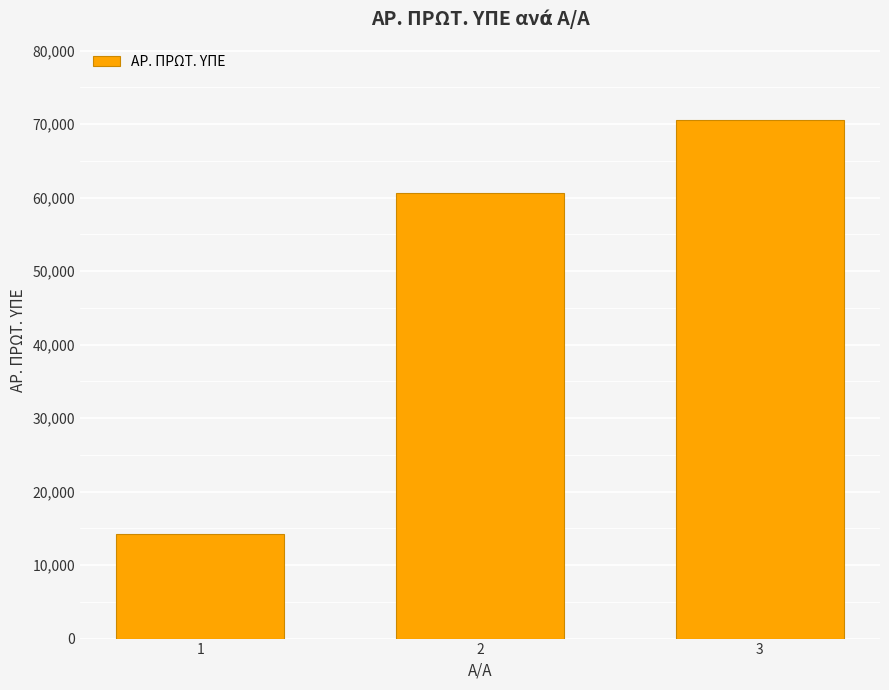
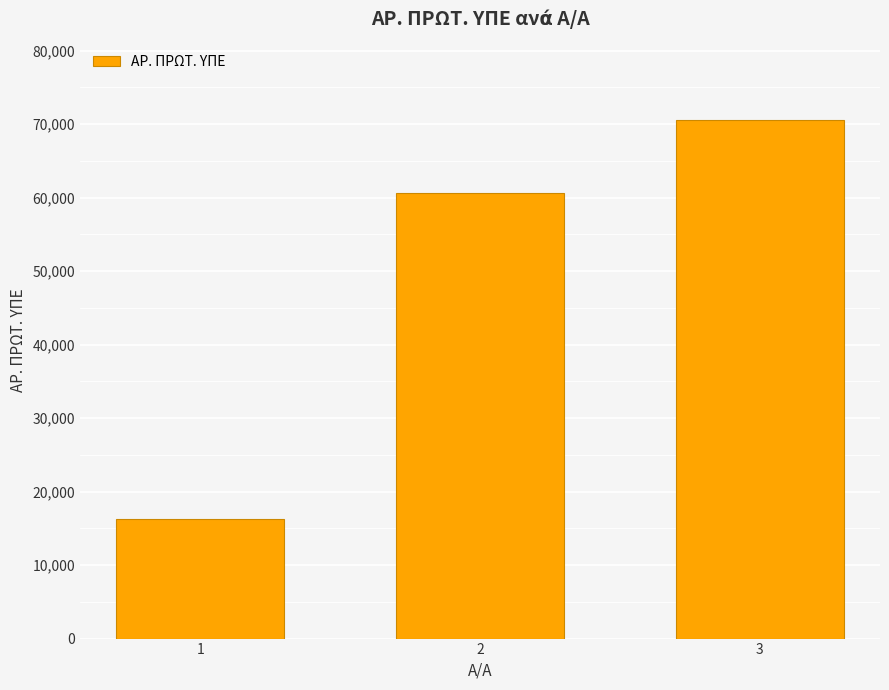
  {
-   "1": "14,000",
+   "1": "16,000",
    "2": "61,000",
    "3": "71,000"
  }
